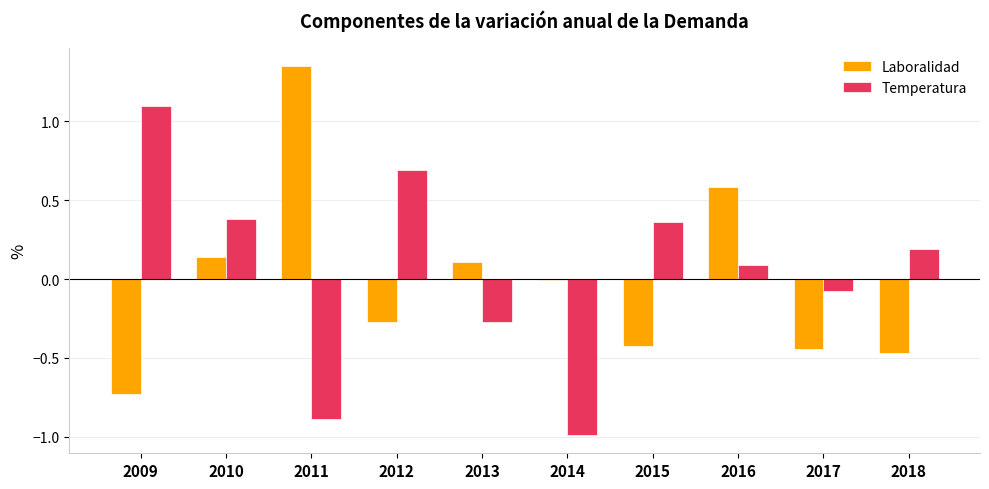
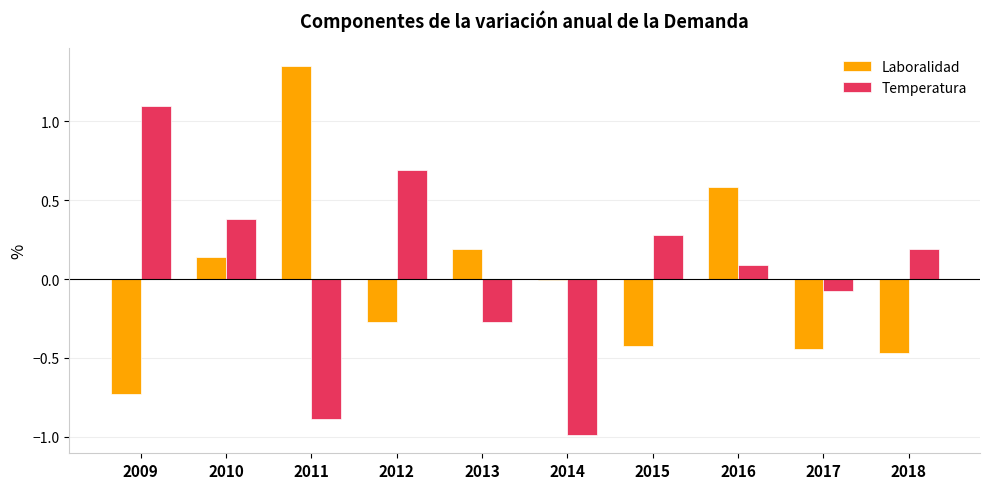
  {
    "Laboralidad": {
      "2009": -0.73,
      "2010": 0.14,
      "2011": 1.35,
      "2012": -0.28,
-     "2013": 0.11,
+     "2013": 0.19,
      "2015": -0.43,
      "2016": 0.58,
      "2017": -0.45,
      "2018": -0.47
    },
    "Temperatura": {
      "2009": 1.10,
      "2010": 0.38,
      "2011": -0.89,
      "2012": 0.69,
      "2013": -0.27,
      "2014": -0.99,
-     "2015": 0.36,
+     "2015": 0.28,
      "2016": 0.09,
      "2017": -0.08,
      "2018": 0.19
    }
  }
